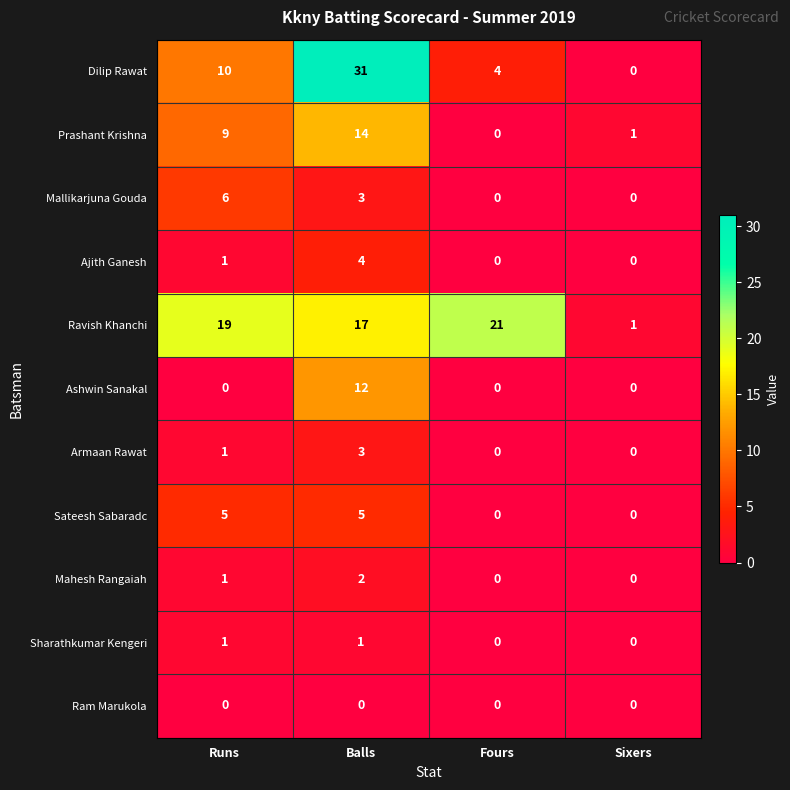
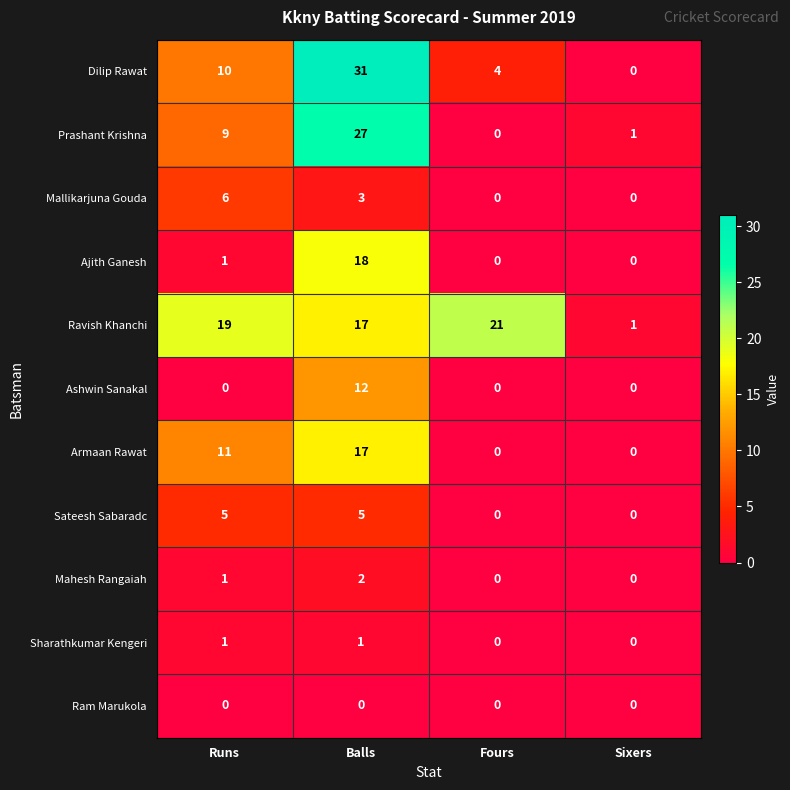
  {
    "Dilip Rawat": {
      "Runs": 10,
      "Balls": 31,
      "Fours": 4,
      "Sixers": 0
    },
    "Prashant Krishna": {
      "Runs": 9,
-     "Balls": 14,
+     "Balls": 27,
      "Fours": 0,
      "Sixers": 1
    },
    "Mallikarjuna Gouda": {
      "Runs": 6,
      "Balls": 3,
      "Fours": 0,
      "Sixers": 0
    },
    "Ajith Ganesh": {
      "Runs": 1,
-     "Balls": 4,
+     "Balls": 18,
      "Fours": 0,
      "Sixers": 0
    },
    "Ravish Khanchi": {
      "Runs": 19,
      "Balls": 17,
      "Fours": 21,
      "Sixers": 1
    },
    "Ashwin Sanakal": {
      "Runs": 0,
      "Balls": 12,
      "Fours": 0,
      "Sixers": 0
    },
    "Armaan Rawat": {
-     "Runs": 1,
-     "Balls": 3,
+     "Runs": 11,
+     "Balls": 17,
      "Fours": 0,
      "Sixers": 0
    },
    "Sateesh Sabaradc": {
      "Runs": 5,
      "Balls": 5,
      "Fours": 0,
      "Sixers": 0
    },
    "Mahesh Rangaiah": {
      "Runs": 1,
      "Balls": 2,
      "Fours": 0,
      "Sixers": 0
    },
    "Sharathkumar Kengeri": {
      "Runs": 1,
      "Balls": 1,
      "Fours": 0,
      "Sixers": 0
    },
    "Ram Marukola": {
      "Runs": 0,
      "Balls": 0,
      "Fours": 0,
      "Sixers": 0
    }
  }
